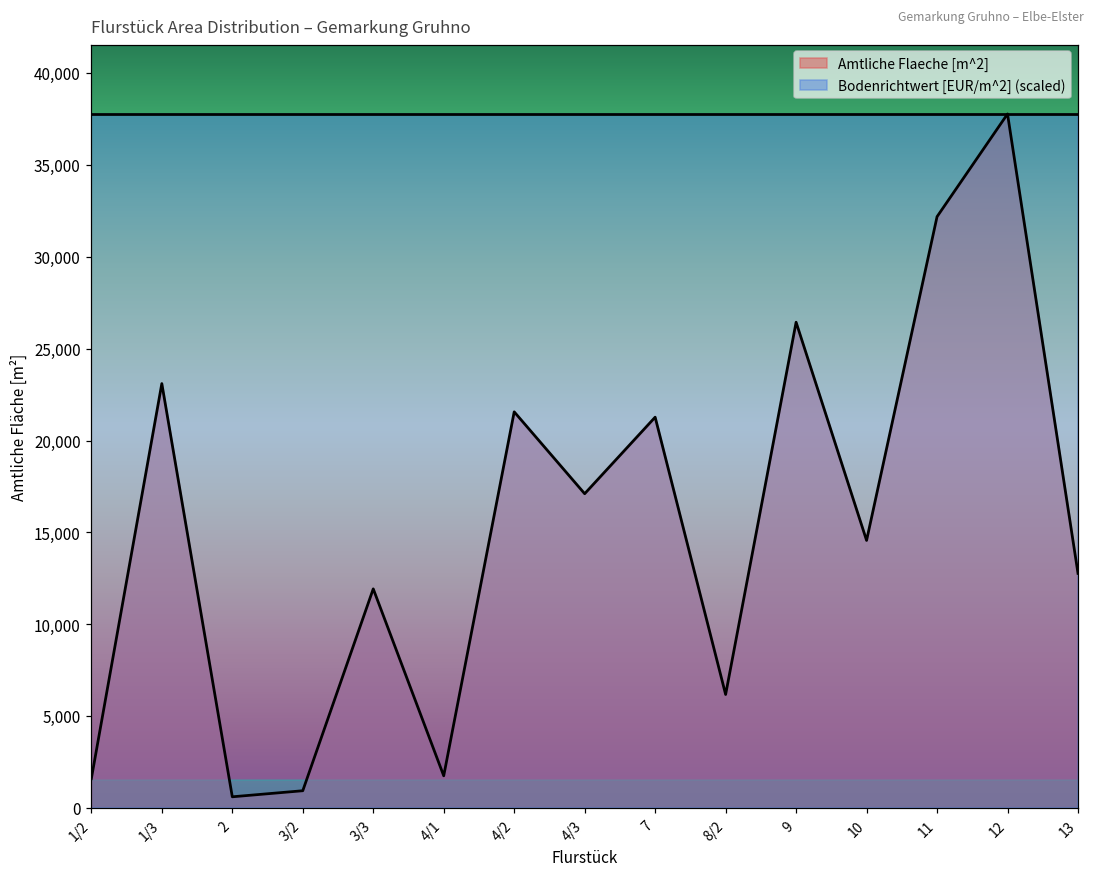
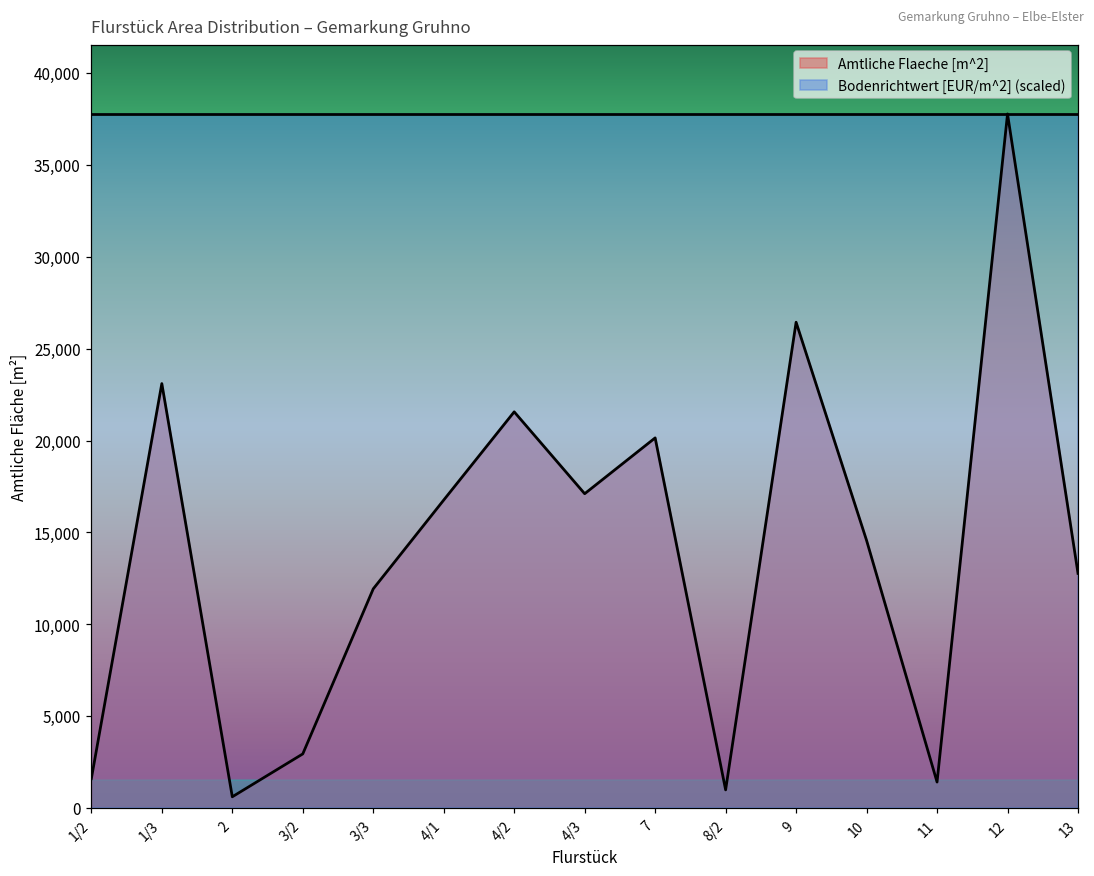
  {
    "Amtliche Flaeche [m^2]": {
      "1/2": "1,600",
      "1/3": "23,100",
      "2": "600",
-     "3/2": "900",
+     "3/2": "2,900",
      "3/3": "11,900",
-     "4/1": "1,800",
+     "4/1": "16,800",
      "4/2": "21,600",
      "4/3": "17,100",
-     "7": "21,300",
-     "8/2": "6,200",
+     "7": "20,100",
+     "8/2": "1,000",
      "9": "26,400",
      "10": "14,600",
-     "11": "32,200",
+     "11": "1,400",
      "13": "12,800"
    },
    "Bodenrichtwert [EUR/m^2] (scaled)": {
      "1/2": "37,800",
      "1/3": "37,800",
      "2": "37,800",
      "3/2": "37,800",
      "3/3": "37,800",
      "4/1": "37,800",
      "4/2": "37,800",
      "4/3": "37,800",
      "7": "37,800",
      "8/2": "37,800",
      "9": "37,800",
      "10": "37,800",
      "11": "37,800",
      "13": "37,800"
    }
  }
